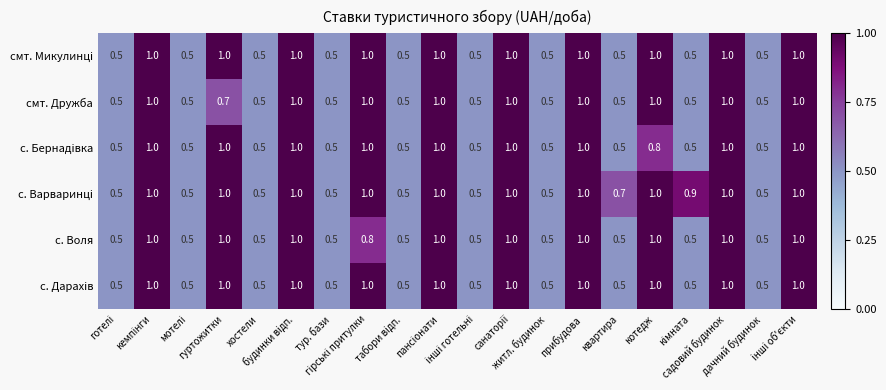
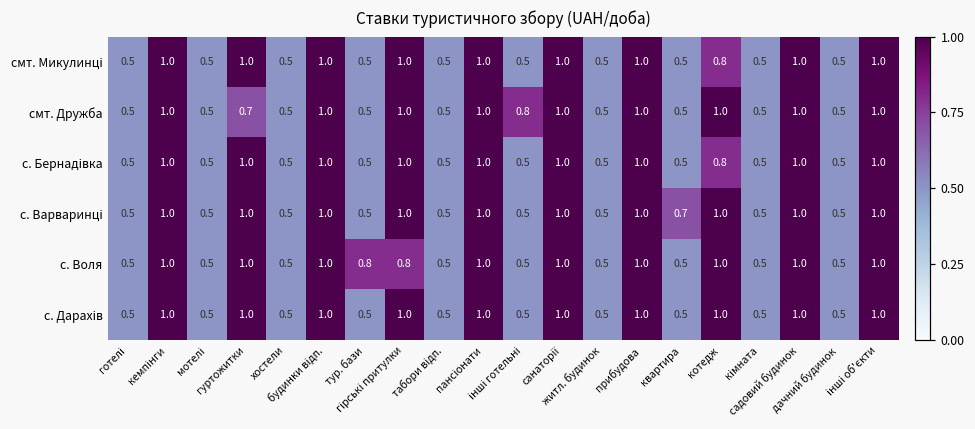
  {
    "смт. Микулинці": {
      "готелі": 0.5,
      "кемпінги": 1.0,
      "мотелі": 0.5,
      "гуртожитки": 1.0,
      "хостели": 0.5,
      "будинки відп.": 1.0,
      "тур. бази": 0.5,
      "гірські притулки": 1.0,
      "табори відп.": 0.5,
      "пансіонати": 1.0,
      "інші готельні": 0.5,
      "санаторії": 1.0,
      "житл. будинок": 0.5,
      "прибудова": 1.0,
      "квартира": 0.5,
-     "котедж": 1.0,
+     "котедж": 0.8,
      "кімната": 0.5,
      "садовий будинок": 1.0,
      "дачний будинок": 0.5,
      "інші об'єкти": 1.0
    },
    "смт. Дружба": {
      "готелі": 0.5,
      "кемпінги": 1.0,
      "мотелі": 0.5,
      "гуртожитки": 0.7,
      "хостели": 0.5,
      "будинки відп.": 1.0,
      "тур. бази": 0.5,
      "гірські притулки": 1.0,
      "табори відп.": 0.5,
      "пансіонати": 1.0,
-     "інші готельні": 0.5,
+     "інші готельні": 0.8,
      "санаторії": 1.0,
      "житл. будинок": 0.5,
      "прибудова": 1.0,
      "квартира": 0.5,
      "котедж": 1.0,
      "кімната": 0.5,
      "садовий будинок": 1.0,
      "дачний будинок": 0.5,
      "інші об'єкти": 1.0
    },
    "с. Бернадівка": {
      "готелі": 0.5,
      "кемпінги": 1.0,
      "мотелі": 0.5,
      "гуртожитки": 1.0,
      "хостели": 0.5,
      "будинки відп.": 1.0,
      "тур. бази": 0.5,
      "гірські притулки": 1.0,
      "табори відп.": 0.5,
      "пансіонати": 1.0,
      "інші готельні": 0.5,
      "санаторії": 1.0,
      "житл. будинок": 0.5,
      "прибудова": 1.0,
      "квартира": 0.5,
      "котедж": 0.8,
      "кімната": 0.5,
      "садовий будинок": 1.0,
      "дачний будинок": 0.5,
      "інші об'єкти": 1.0
    },
    "с. Варваринці": {
      "готелі": 0.5,
      "кемпінги": 1.0,
      "мотелі": 0.5,
      "гуртожитки": 1.0,
      "хостели": 0.5,
      "будинки відп.": 1.0,
      "тур. бази": 0.5,
      "гірські притулки": 1.0,
      "табори відп.": 0.5,
      "пансіонати": 1.0,
      "інші готельні": 0.5,
      "санаторії": 1.0,
      "житл. будинок": 0.5,
      "прибудова": 1.0,
      "квартира": 0.7,
      "котедж": 1.0,
-     "кімната": 0.9,
+     "кімната": 0.5,
      "садовий будинок": 1.0,
      "дачний будинок": 0.5,
      "інші об'єкти": 1.0
    },
    "с. Воля": {
      "готелі": 0.5,
      "кемпінги": 1.0,
      "мотелі": 0.5,
      "гуртожитки": 1.0,
      "хостели": 0.5,
      "будинки відп.": 1.0,
-     "тур. бази": 0.5,
+     "тур. бази": 0.8,
      "гірські притулки": 0.8,
      "табори відп.": 0.5,
      "пансіонати": 1.0,
      "інші готельні": 0.5,
      "санаторії": 1.0,
      "житл. будинок": 0.5,
      "прибудова": 1.0,
      "квартира": 0.5,
      "котедж": 1.0,
      "кімната": 0.5,
      "садовий будинок": 1.0,
      "дачний будинок": 0.5,
      "інші об'єкти": 1.0
    },
    "с. Дарахів": {
      "готелі": 0.5,
      "кемпінги": 1.0,
      "мотелі": 0.5,
      "гуртожитки": 1.0,
      "хостели": 0.5,
      "будинки відп.": 1.0,
      "тур. бази": 0.5,
      "гірські притулки": 1.0,
      "табори відп.": 0.5,
      "пансіонати": 1.0,
      "інші готельні": 0.5,
      "санаторії": 1.0,
      "житл. будинок": 0.5,
      "прибудова": 1.0,
      "квартира": 0.5,
      "котедж": 1.0,
      "кімната": 0.5,
      "садовий будинок": 1.0,
      "дачний будинок": 0.5,
      "інші об'єкти": 1.0
    }
  }
